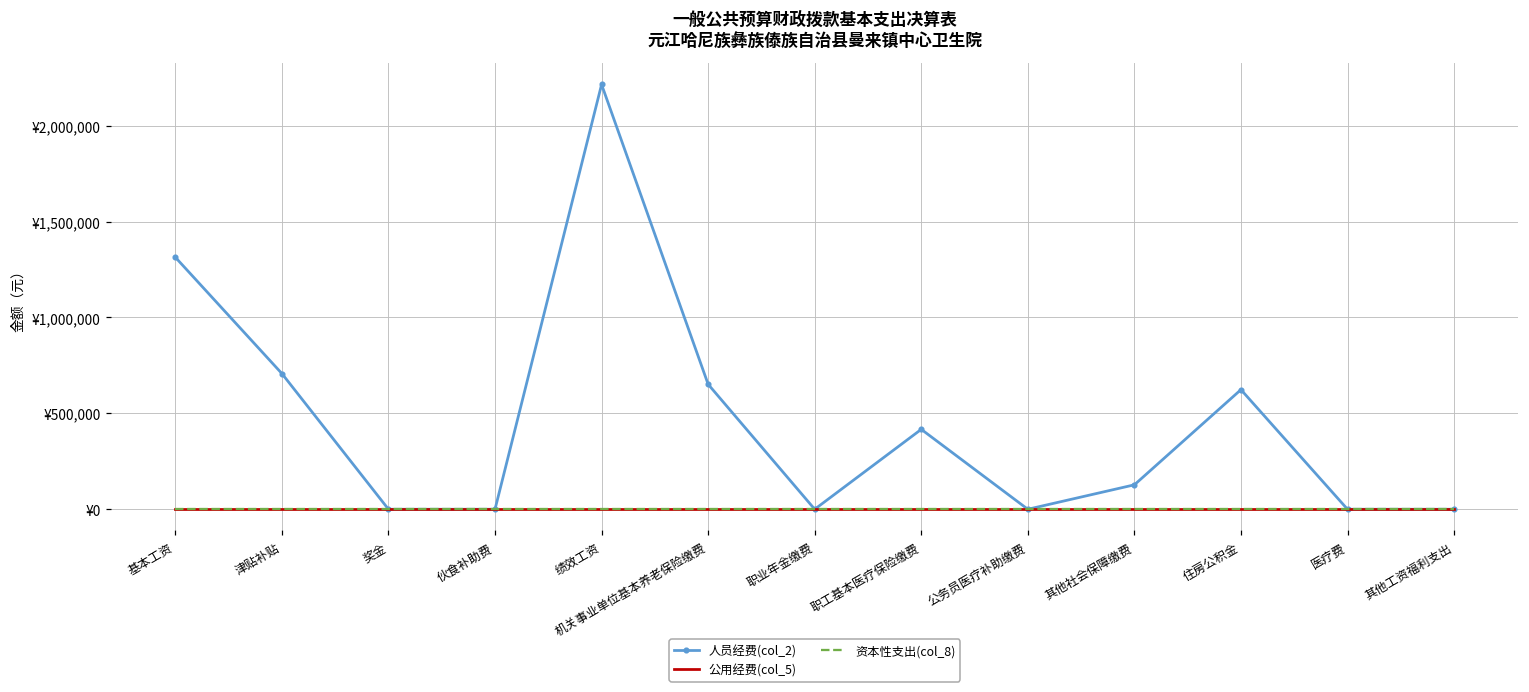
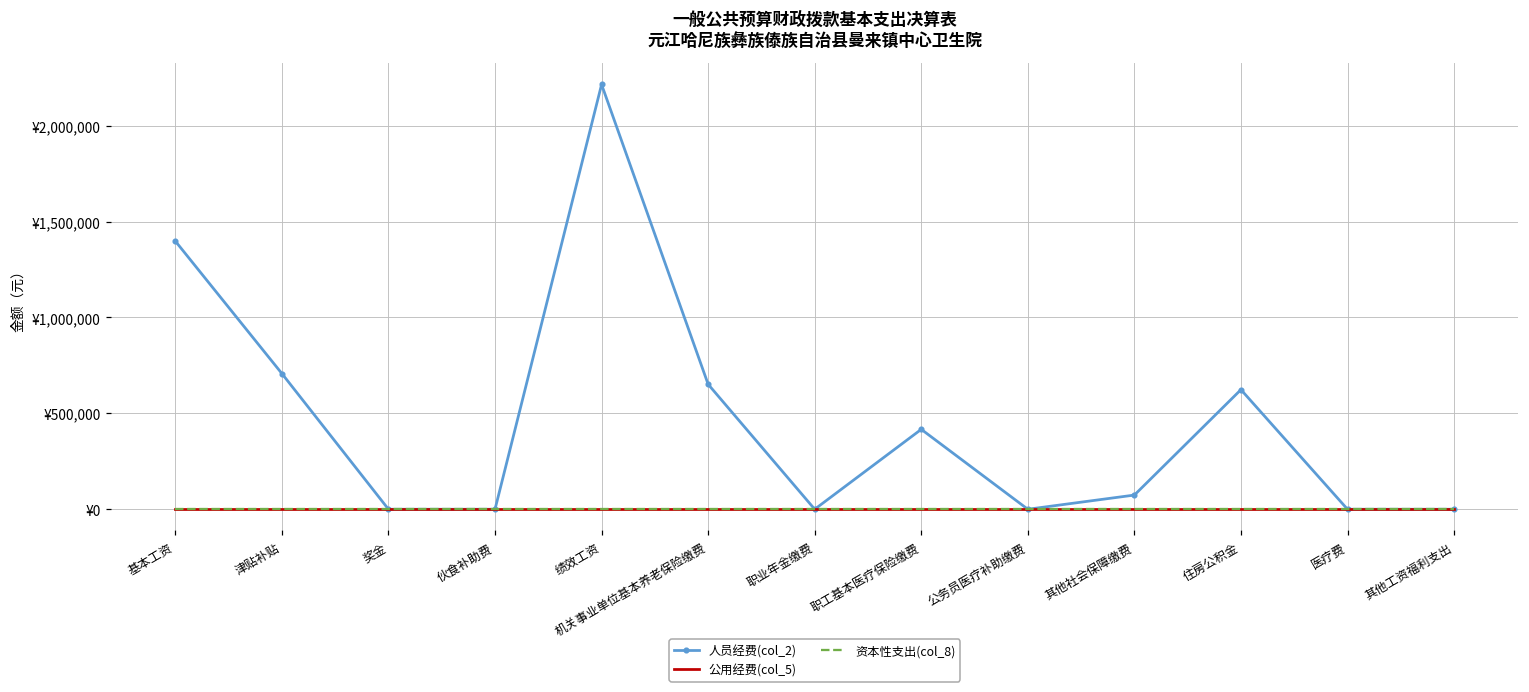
  {
    "人员经费(col_2)": {
-     "基本工资": "¥1,310,000",
+     "基本工资": "¥1,400,000",
      "津贴补贴": "¥710,000",
      "绩效工资": "¥2,210,000",
      "机关事业单位基本养老保险缴费": "¥650,000",
      "职工基本医疗保险缴费": "¥420,000",
-     "其他社会保障缴费": "¥130,000",
+     "其他社会保障缴费": "¥70,000",
      "住房公积金": "¥620,000"
    },
    "资本性支出(col_8)": {
      "基本工资": "¥0",
      "津贴补贴": "¥0",
      "绩效工资": "¥0",
      "机关事业单位基本养老保险缴费": "¥0",
      "职工基本医疗保险缴费": "¥0",
      "其他社会保障缴费": "¥0",
      "住房公积金": "¥0"
    }
  }
